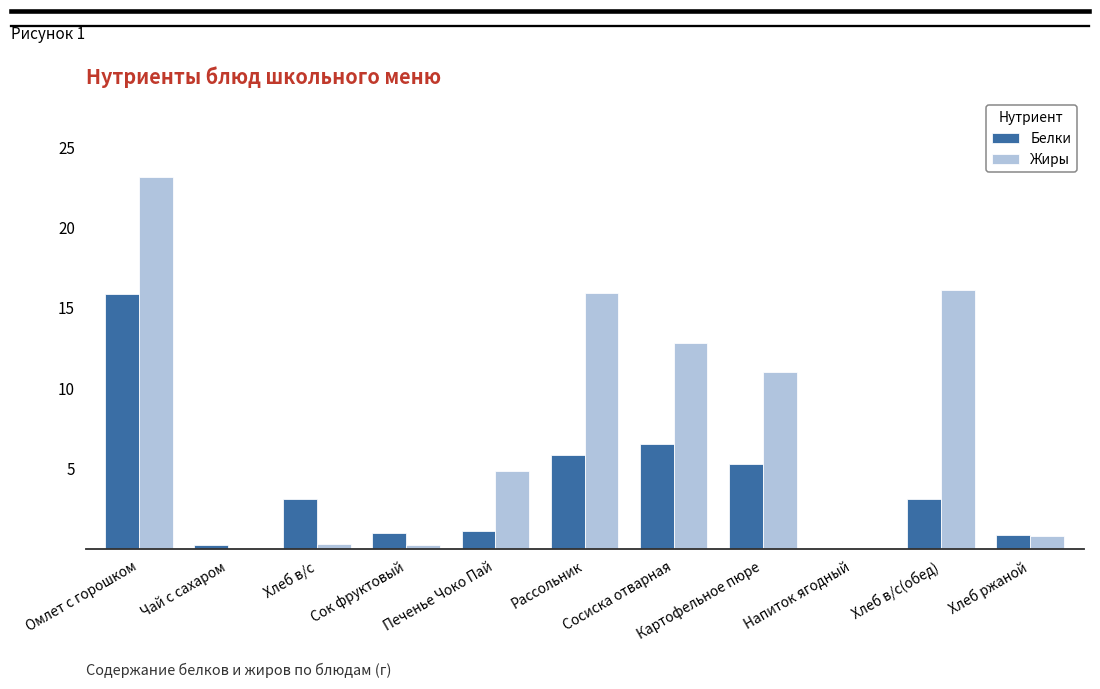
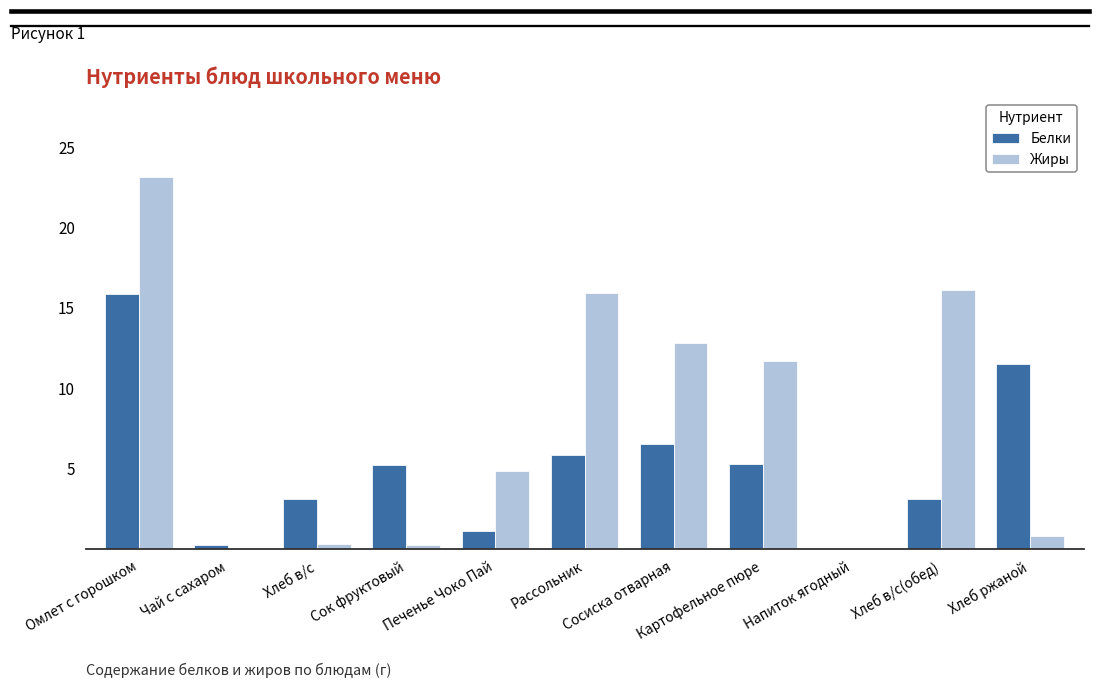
  {
    "Белки": {
      "Омлет с горошком": 15.8,
      "Чай с сахаром": 0.2,
      "Хлеб в/с": 3.1,
-     "Сок фруктовый": 1.0,
+     "Сок фруктовый": 5.2,
      "Печенье Чоко Пай": 1.1,
      "Рассольник": 5.8,
      "Сосиска отварная": 6.5,
      "Картофельное пюре": 5.3,
      "Напиток ягодный": 0.0,
      "Хлеб в/с(обед)": 3.1,
-     "Хлеб ржаной": 0.9
+     "Хлеб ржаной": 11.5
    },
    "Жиры": {
      "Омлет с горошком": 23.1,
      "Чай с сахаром": 0.0,
      "Хлеб в/с": 0.3,
      "Сок фруктовый": 0.2,
      "Печенье Чоко Пай": 4.8,
      "Рассольник": 15.9,
      "Сосиска отварная": 12.8,
-     "Картофельное пюре": 11.0,
+     "Картофельное пюре": 11.7,
      "Напиток ягодный": 0.0,
      "Хлеб в/с(обед)": 16.1,
      "Хлеб ржаной": 0.8
    }
  }
